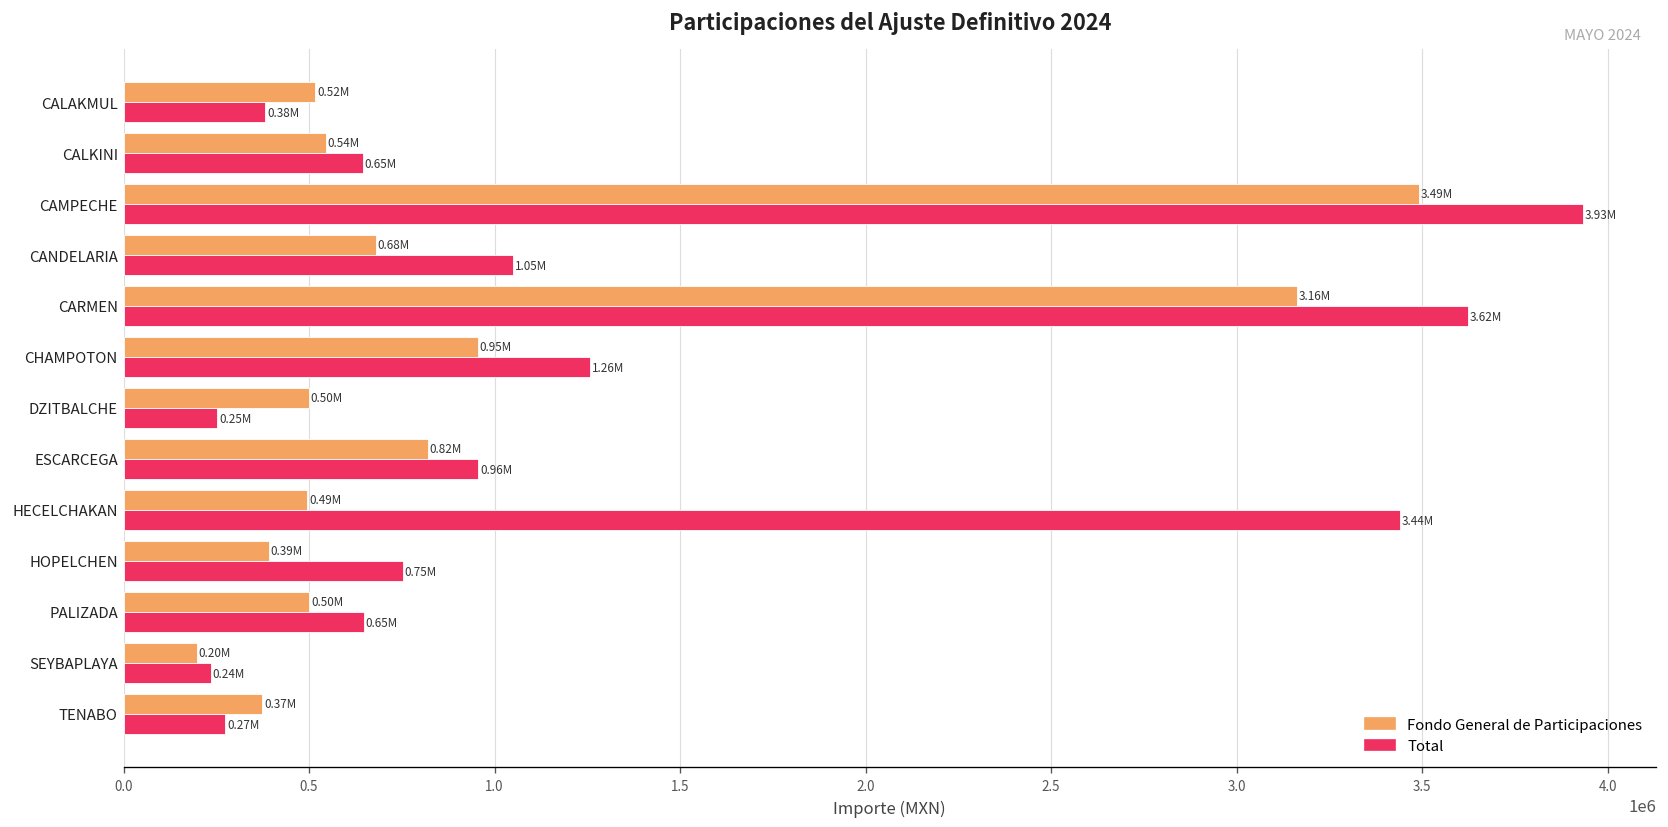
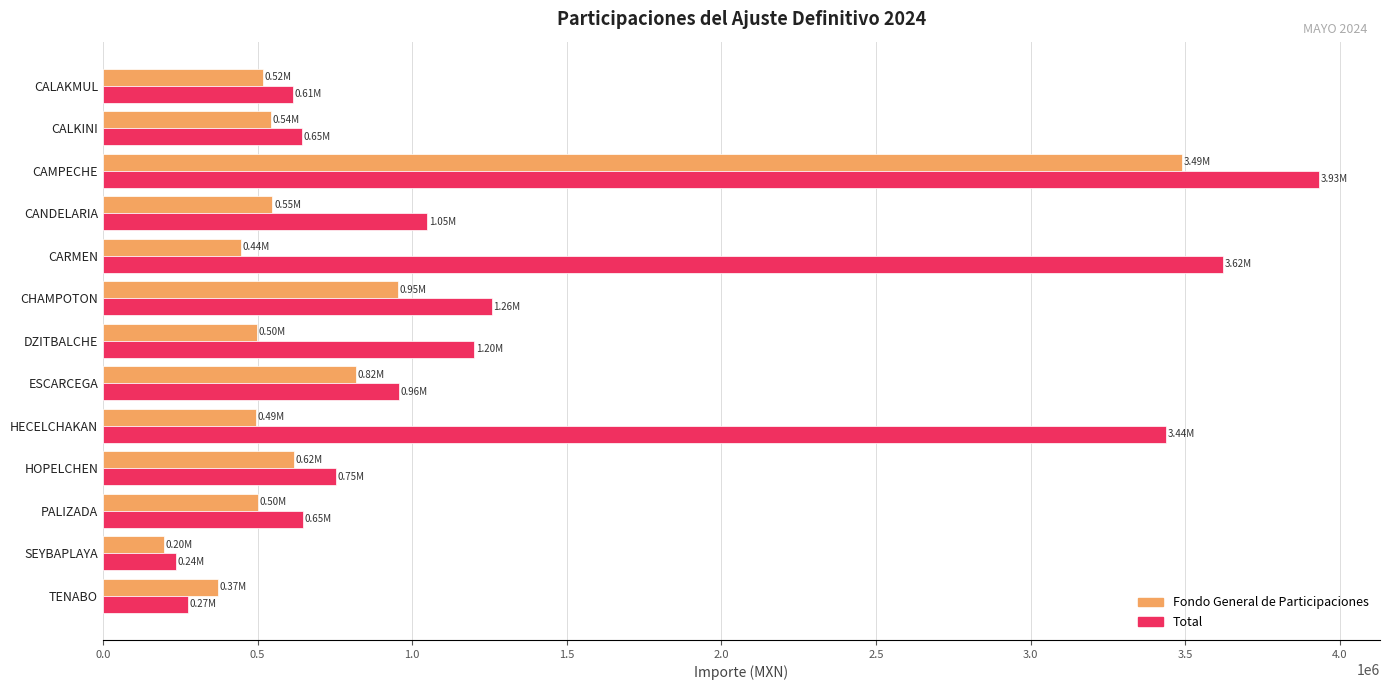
  {
    "Fondo General de Participaciones": {
      "CALAKMUL": "0.52M",
      "CALKINI": "0.54M",
      "CAMPECHE": "3.49M",
-     "CANDELARIA": "0.68M",
-     "CARMEN": "3.16M",
+     "CANDELARIA": "0.55M",
+     "CARMEN": "0.44M",
      "CHAMPOTON": "0.95M",
      "DZITBALCHE": "0.50M",
      "ESCARCEGA": "0.82M",
      "HECELCHAKAN": "0.49M",
-     "HOPELCHEN": "0.39M",
+     "HOPELCHEN": "0.62M",
      "PALIZADA": "0.50M",
      "SEYBAPLAYA": "0.20M",
      "TENABO": "0.37M"
    },
    "Total": {
-     "CALAKMUL": "0.38M",
+     "CALAKMUL": "0.61M",
      "CALKINI": "0.65M",
      "CAMPECHE": "3.93M",
      "CANDELARIA": "1.05M",
      "CARMEN": "3.62M",
      "CHAMPOTON": "1.26M",
-     "DZITBALCHE": "0.25M",
+     "DZITBALCHE": "1.20M",
      "ESCARCEGA": "0.96M",
      "HECELCHAKAN": "3.44M",
      "HOPELCHEN": "0.75M",
      "PALIZADA": "0.65M",
      "SEYBAPLAYA": "0.24M",
      "TENABO": "0.27M"
    }
  }
